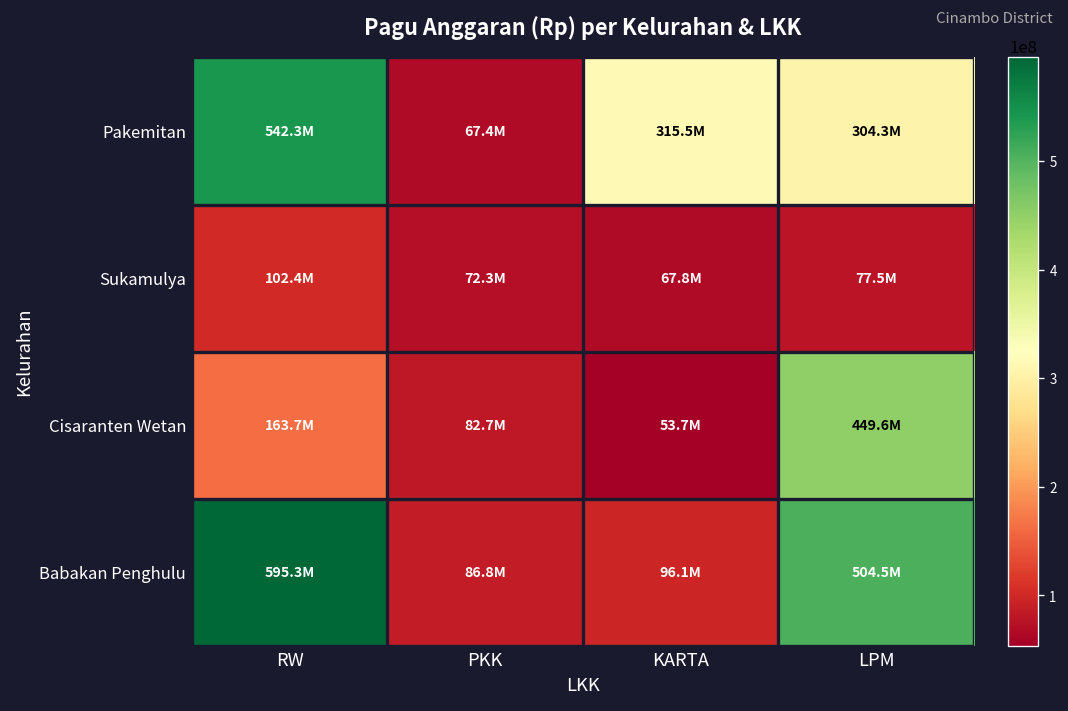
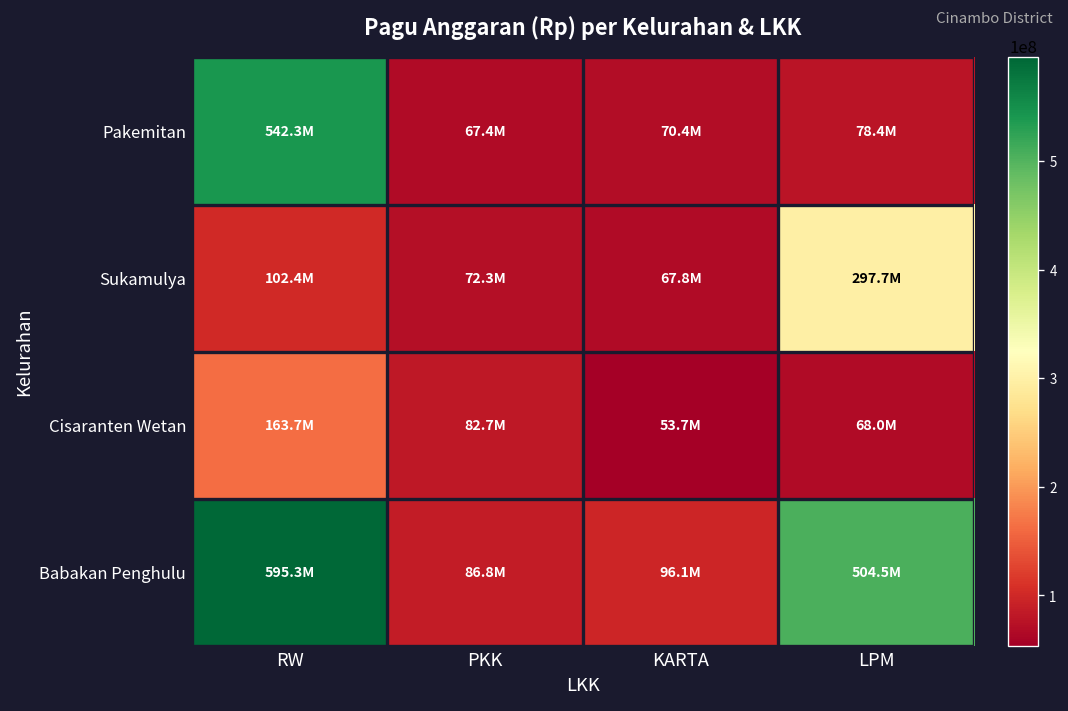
  {
    "Pakemitan": {
      "RW": "542.3M",
      "PKK": "67.4M",
-     "KARTA": "315.5M",
-     "LPM": "304.3M"
+     "KARTA": "70.4M",
+     "LPM": "78.4M"
    },
    "Sukamulya": {
      "RW": "102.4M",
      "PKK": "72.3M",
      "KARTA": "67.8M",
-     "LPM": "77.5M"
+     "LPM": "297.7M"
    },
    "Cisaranten Wetan": {
      "RW": "163.7M",
      "PKK": "82.7M",
      "KARTA": "53.7M",
-     "LPM": "449.6M"
+     "LPM": "68.0M"
    },
    "Babakan Penghulu": {
      "RW": "595.3M",
      "PKK": "86.8M",
      "KARTA": "96.1M",
      "LPM": "504.5M"
    }
  }
